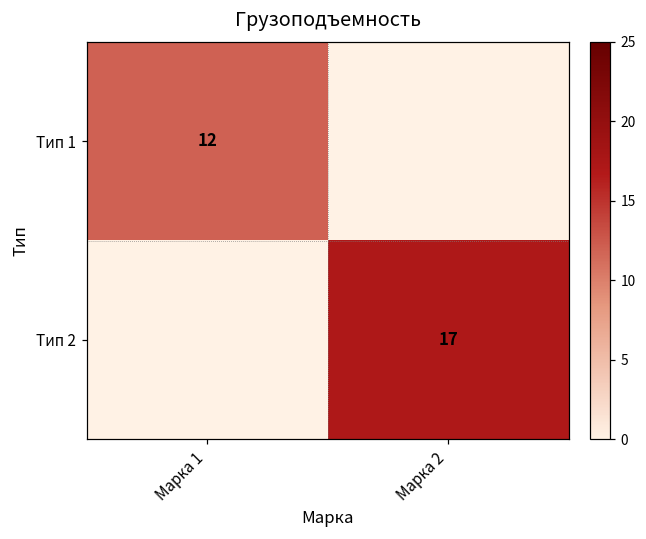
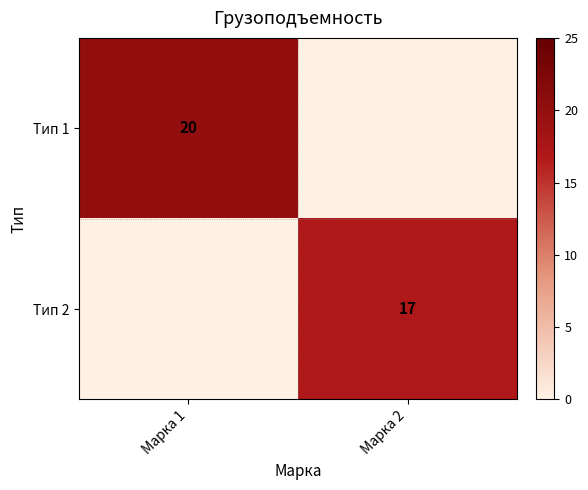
  {
    "Тип 1": {
-     "Марка 1": 12
+     "Марка 1": 20
    },
    "Тип 2": {
      "Марка 2": 17
    }
  }
